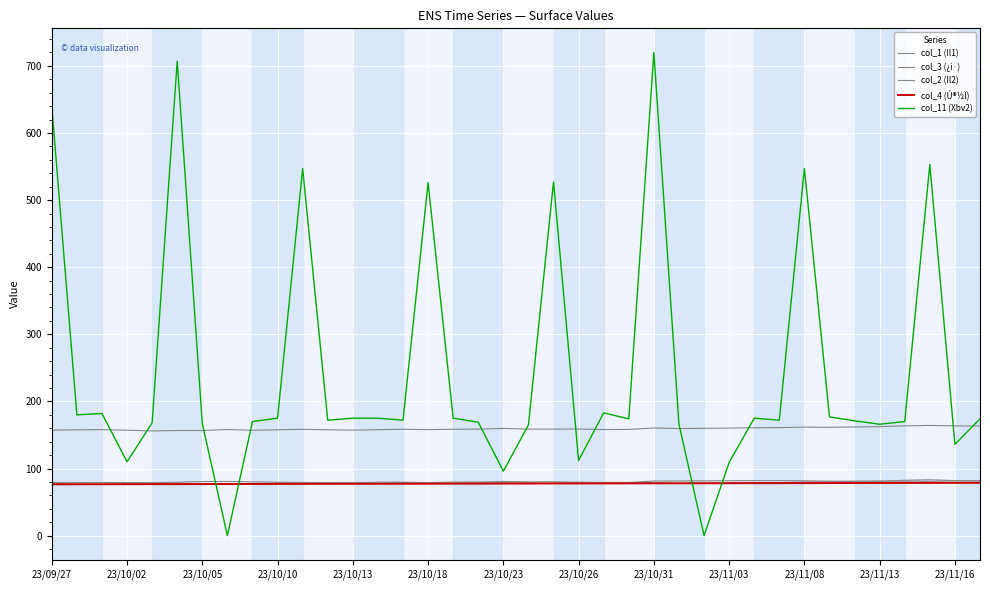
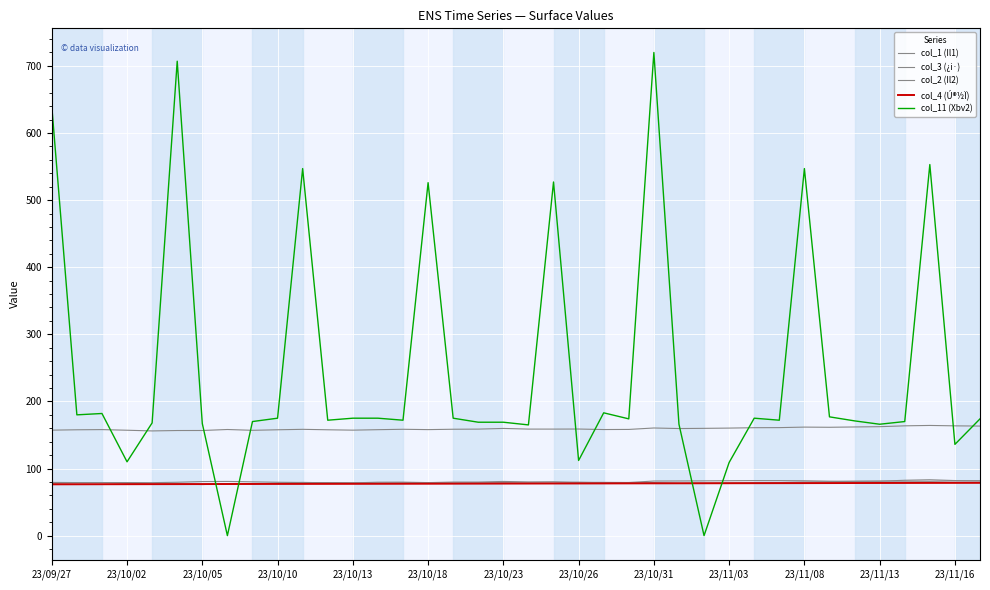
  {
    "col_11 (Xbv2)": {
      "23/09/27": 640,
      "23/10/02": 110,
      "23/10/05": 170,
      "23/10/10": 180,
      "23/10/13": 180,
      "23/10/18": 530,
-     "23/10/23": 100,
+     "23/10/23": 170,
      "23/10/26": 110,
      "23/10/31": 720,
      "23/11/03": 110,
      "23/11/08": 550,
      "23/11/16": 140
    }
  }
